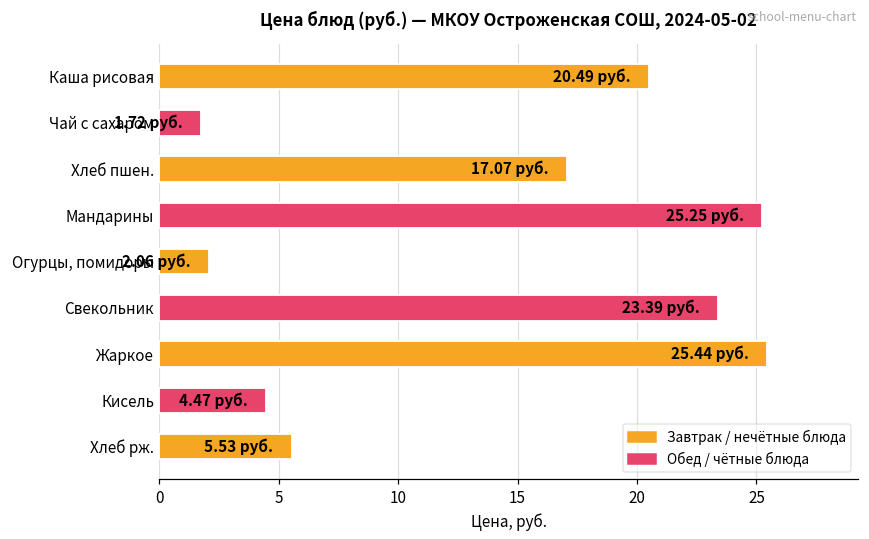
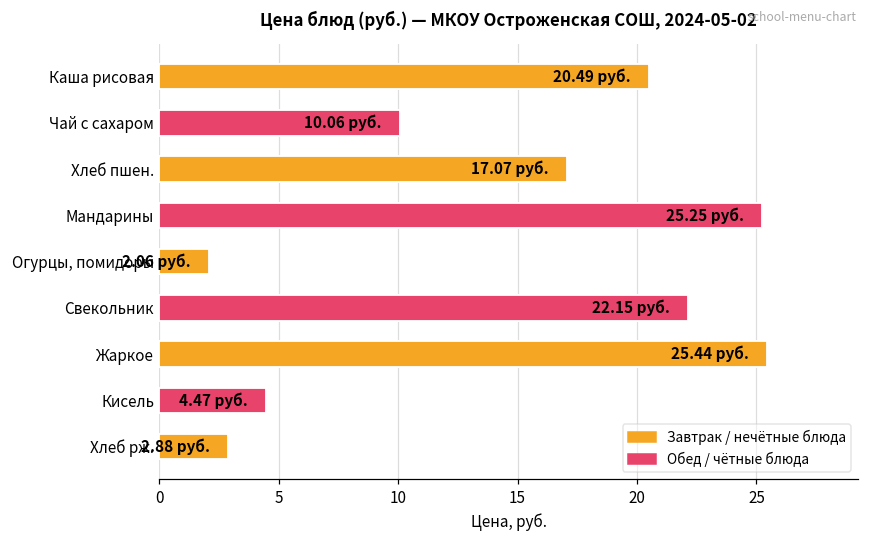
  {
    "Каша рисовая": 20.49,
-   "Чай с сахаром": 1.72,
+   "Чай с сахаром": 10.06,
    "Хлеб пшен.": 17.07,
    "Мандарины": 25.25,
    "Огурцы, помидоры": 2.06,
-   "Свекольник": 23.39,
+   "Свекольник": 22.15,
    "Жаркое": 25.44,
    "Кисель": 4.47,
-   "Хлеб рж.": 5.53
+   "Хлеб рж.": 2.88
  }
